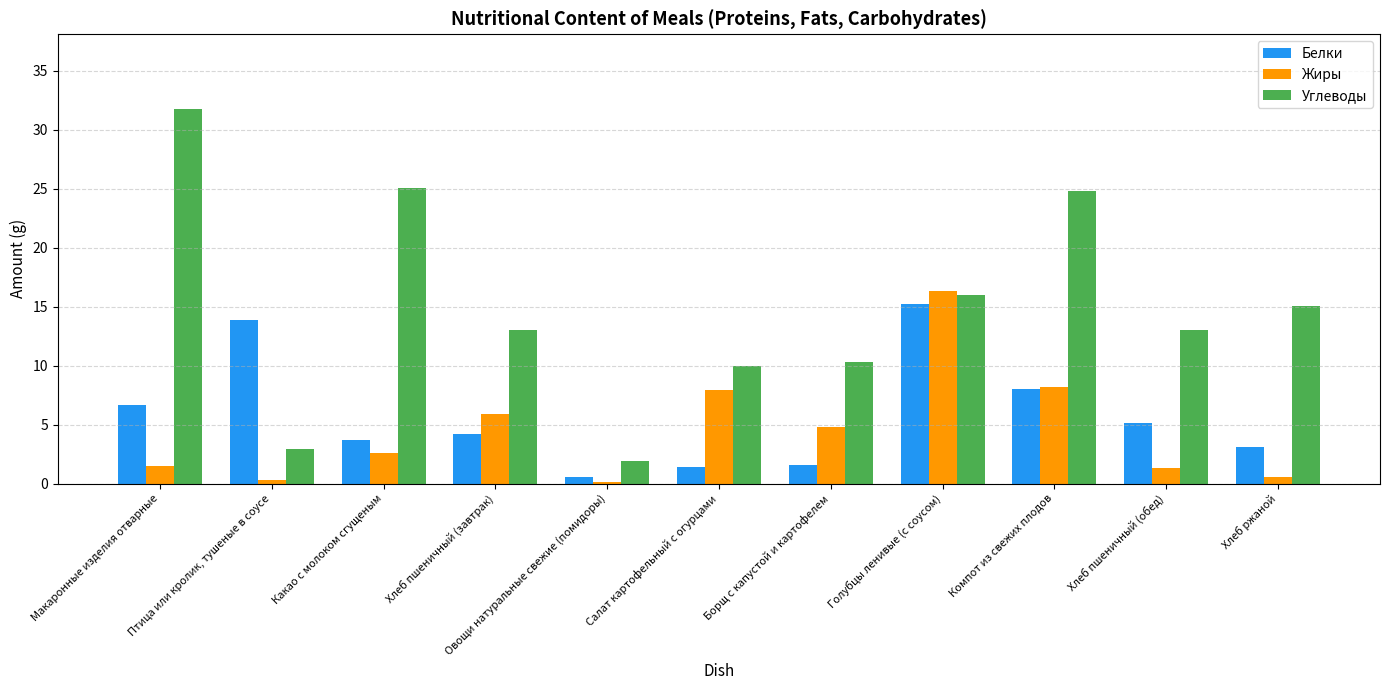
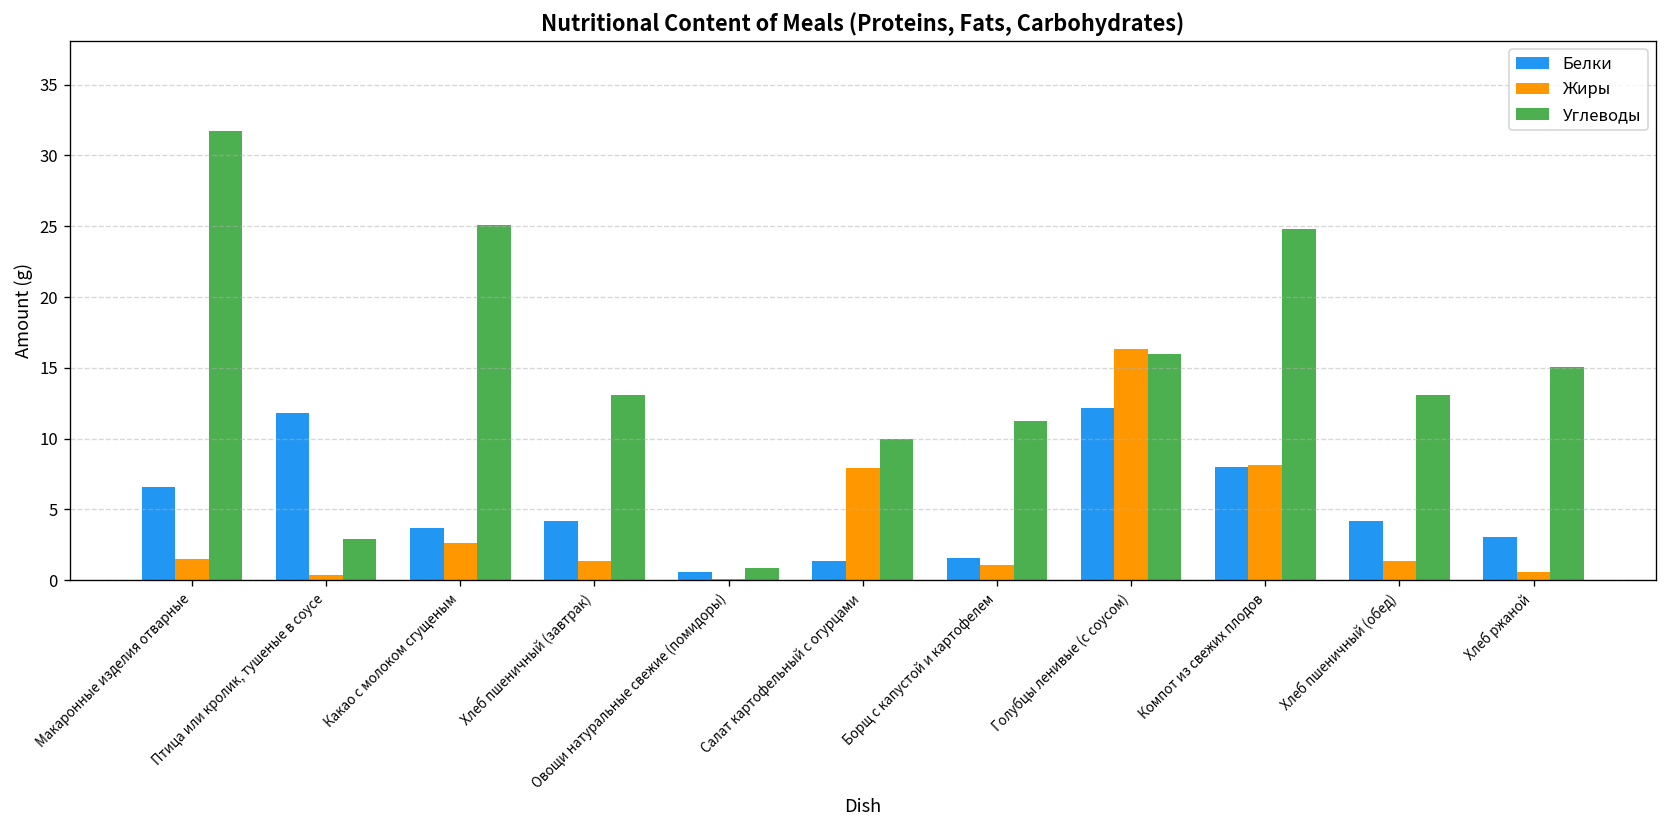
  {
    "Белки": {
      "Макаронные изделия отварные": 6.6,
-     "Птица или кролик, тушеные в соусе": 13.9,
+     "Птица или кролик, тушеные в соусе": 11.8,
      "Какао с молоком сгущеным": 3.7,
      "Хлеб пшеничный (завтрак)": 4.2,
      "Овощи натуральные свежие (помидоры)": 0.6,
      "Салат картофельный с огурцами": 1.4,
      "Борщ с капустой и картофелем": 1.6,
-     "Голубцы ленивые (с соусом)": 15.2,
+     "Голубцы ленивые (с соусом)": 12.2,
      "Компот из свежих плодов": 8.0,
-     "Хлеб пшеничный (обед)": 5.1,
+     "Хлеб пшеничный (обед)": 4.2,
      "Хлеб ржаной": 3.1
    },
    "Жиры": {
      "Макаронные изделия отварные": 1.5,
      "Птица или кролик, тушеные в соусе": 0.3,
      "Какао с молоком сгущеным": 2.6,
-     "Хлеб пшеничный (завтрак)": 5.9,
+     "Хлеб пшеничный (завтрак)": 1.4,
      "Салат картофельный с огурцами": 7.9,
-     "Борщ с капустой и картофелем": 4.8,
+     "Борщ с капустой и картофелем": 1.1,
      "Голубцы ленивые (с соусом)": 16.4,
      "Компот из свежих плодов": 8.2,
      "Хлеб пшеничный (обед)": 1.4,
      "Хлеб ржаной": 0.6
    },
    "Углеводы": {
      "Макаронные изделия отварные": 31.7,
      "Птица или кролик, тушеные в соусе": 2.9,
      "Какао с молоком сгущеным": 25.1,
      "Хлеб пшеничный (завтрак)": 13.1,
-     "Овощи натуральные свежие (помидоры)": 1.9,
+     "Овощи натуральные свежие (помидоры)": 0.9,
      "Салат картофельный с огурцами": 10.0,
-     "Борщ с капустой и картофелем": 10.3,
+     "Борщ с капустой и картофелем": 11.2,
      "Голубцы ленивые (с соусом)": 16.0,
      "Компот из свежих плодов": 24.8,
      "Хлеб пшеничный (обед)": 13.1,
      "Хлеб ржаной": 15.1
    }
  }
